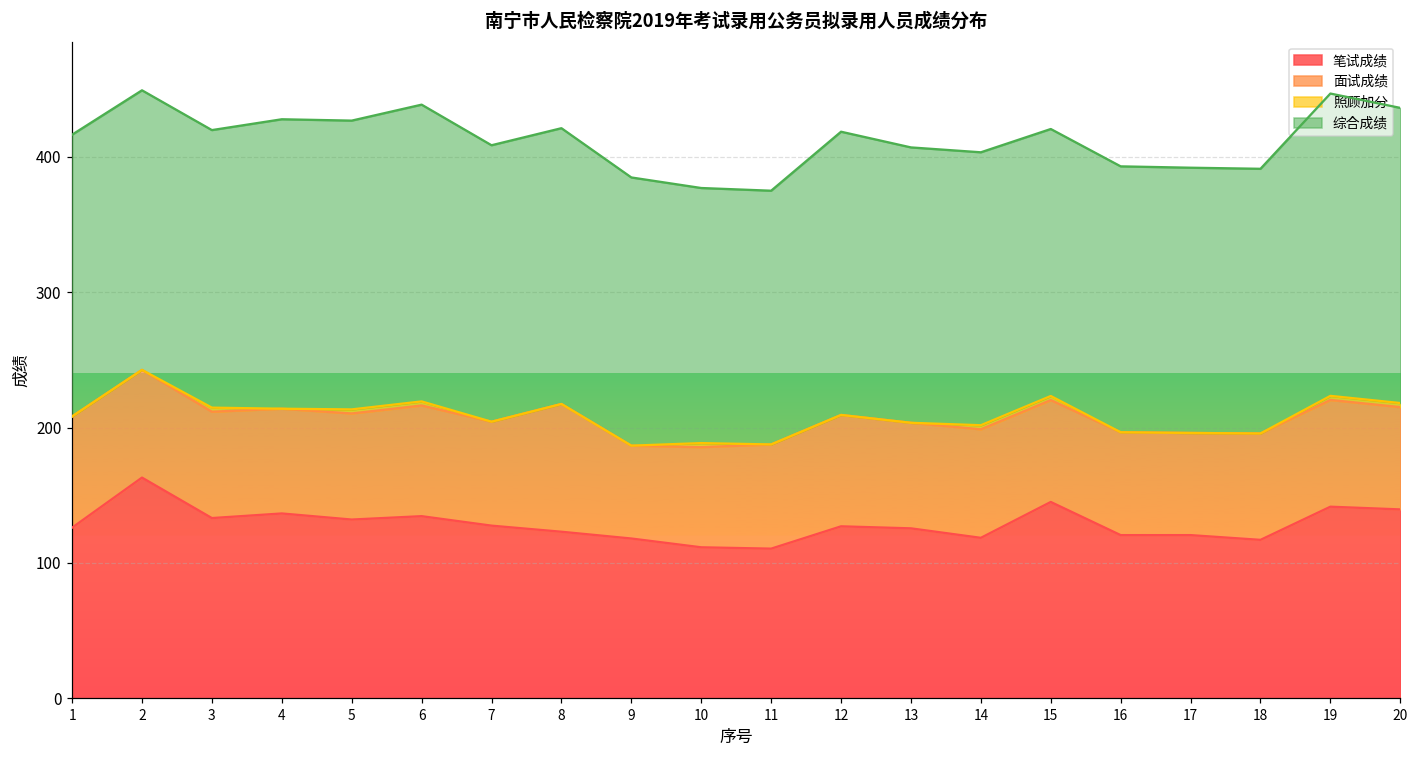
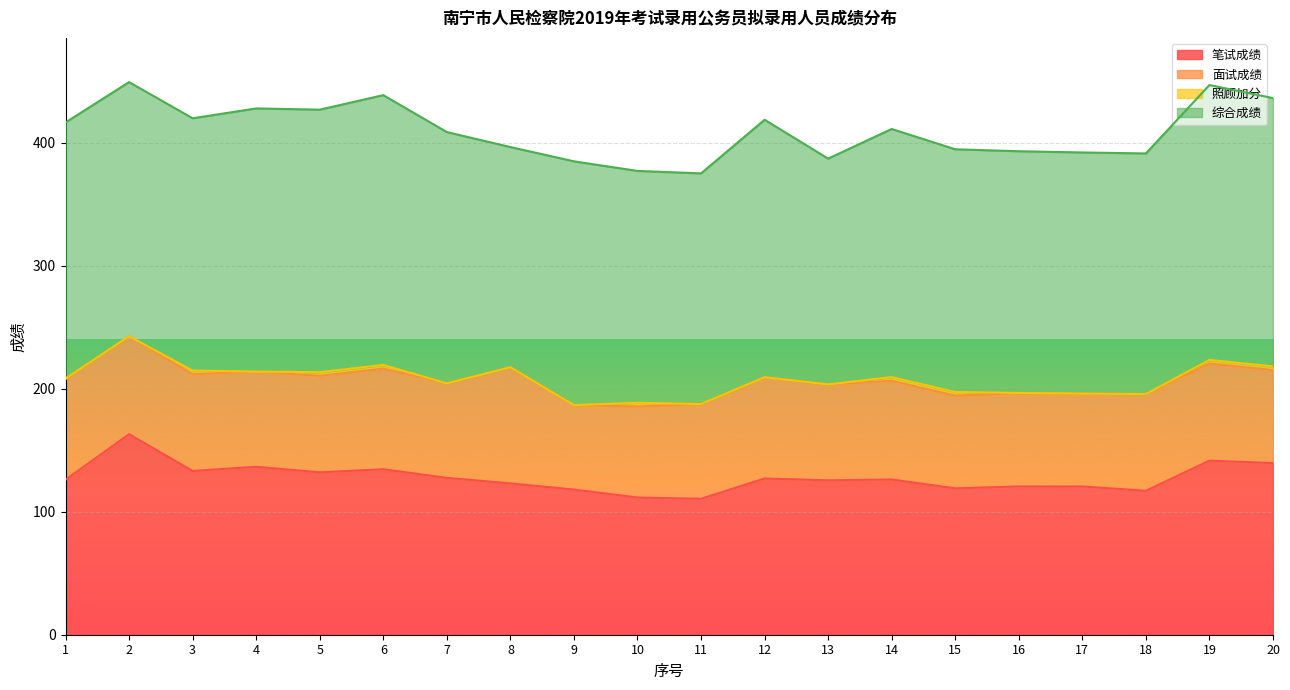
  {
    "笔试成绩": {
      "1": 126,
      "2": 163,
      "3": 133,
      "4": 137,
      "5": 132,
      "6": 135,
      "7": 128,
      "8": 123,
      "9": 118,
      "10": 112,
      "11": 111,
      "12": 127,
      "13": 126,
-     "14": 119,
-     "15": 145,
+     "14": 126,
+     "15": 119,
      "16": 121,
      "17": 121,
      "18": 117,
      "19": 142,
      "20": 140
    },
    "面试成绩": {
      "3": 79,
      "5": 78,
      "6": 82,
      "10": 74,
      "14": 80,
      "15": 75,
      "19": 79,
      "20": 76
    },
    "照顾加分": {
      "3": 3,
      "5": 3,
      "6": 3,
      "10": 3,
      "14": 3,
      "15": 3,
      "19": 3,
      "20": 3
    },
    "综合成绩": {
      "1": 208,
      "2": 207,
      "3": 205,
      "4": 214,
      "5": 213,
      "6": 219,
      "7": 204,
-     "8": 204,
+     "8": 179,
      "9": 198,
      "10": 189,
      "11": 188,
      "12": 209,
-     "13": 204,
+     "13": 184,
      "14": 202,
      "15": 197,
      "16": 197,
      "17": 196,
      "18": 196,
      "20": 218
    }
  }
